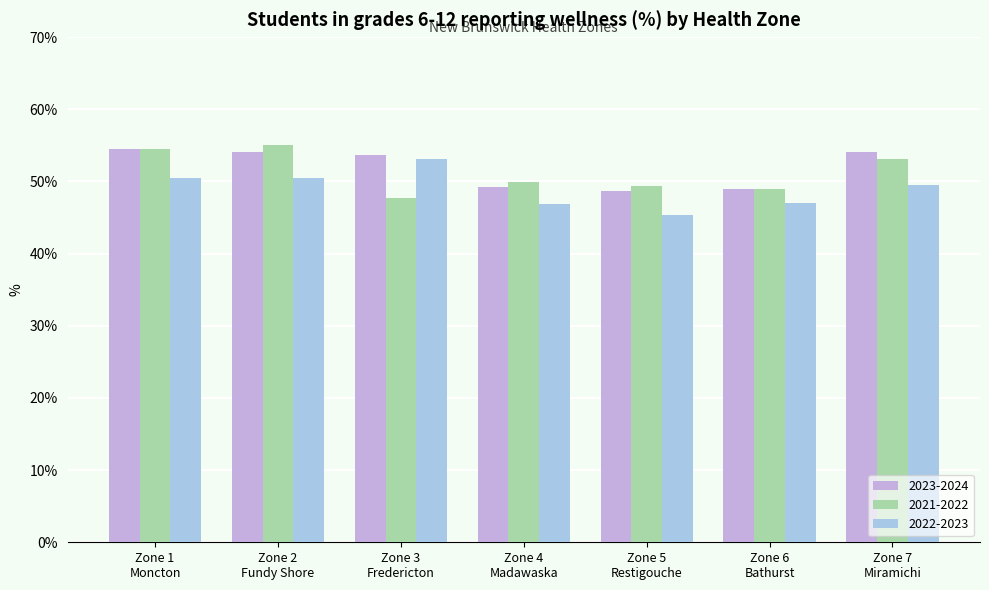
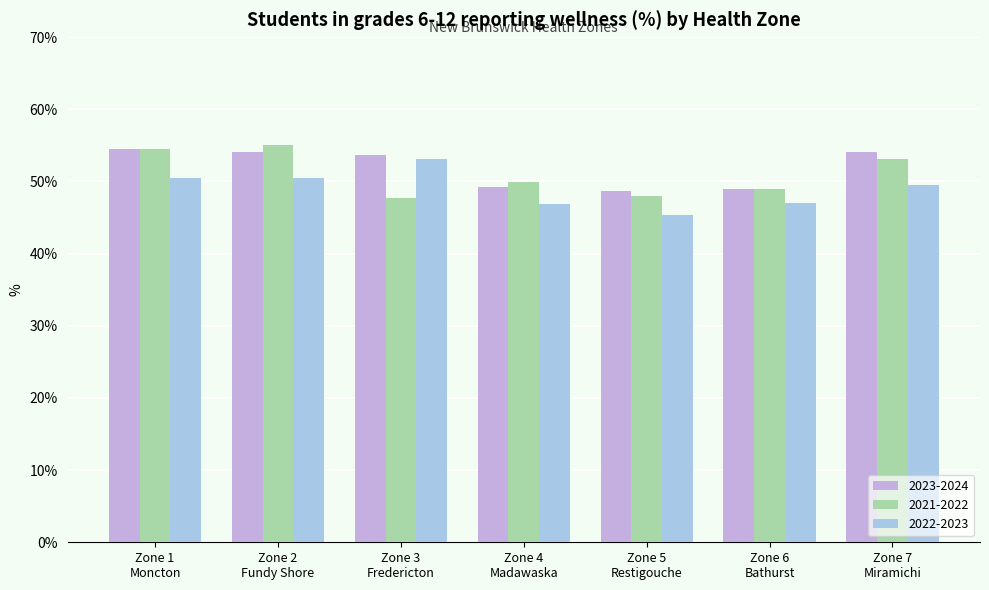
  {
    "2021-2022": {
      "Zone 1 Moncton": "55%",
      "Zone 2 Fundy Shore": "55%",
      "Zone 3 Fredericton": "48%",
      "Zone 4 Madawaska": "50%",
-     "Zone 5 Restigouche": "49%",
+     "Zone 5 Restigouche": "48%",
      "Zone 6 Bathurst": "49%",
      "Zone 7 Miramichi": "53%"
    }
  }
